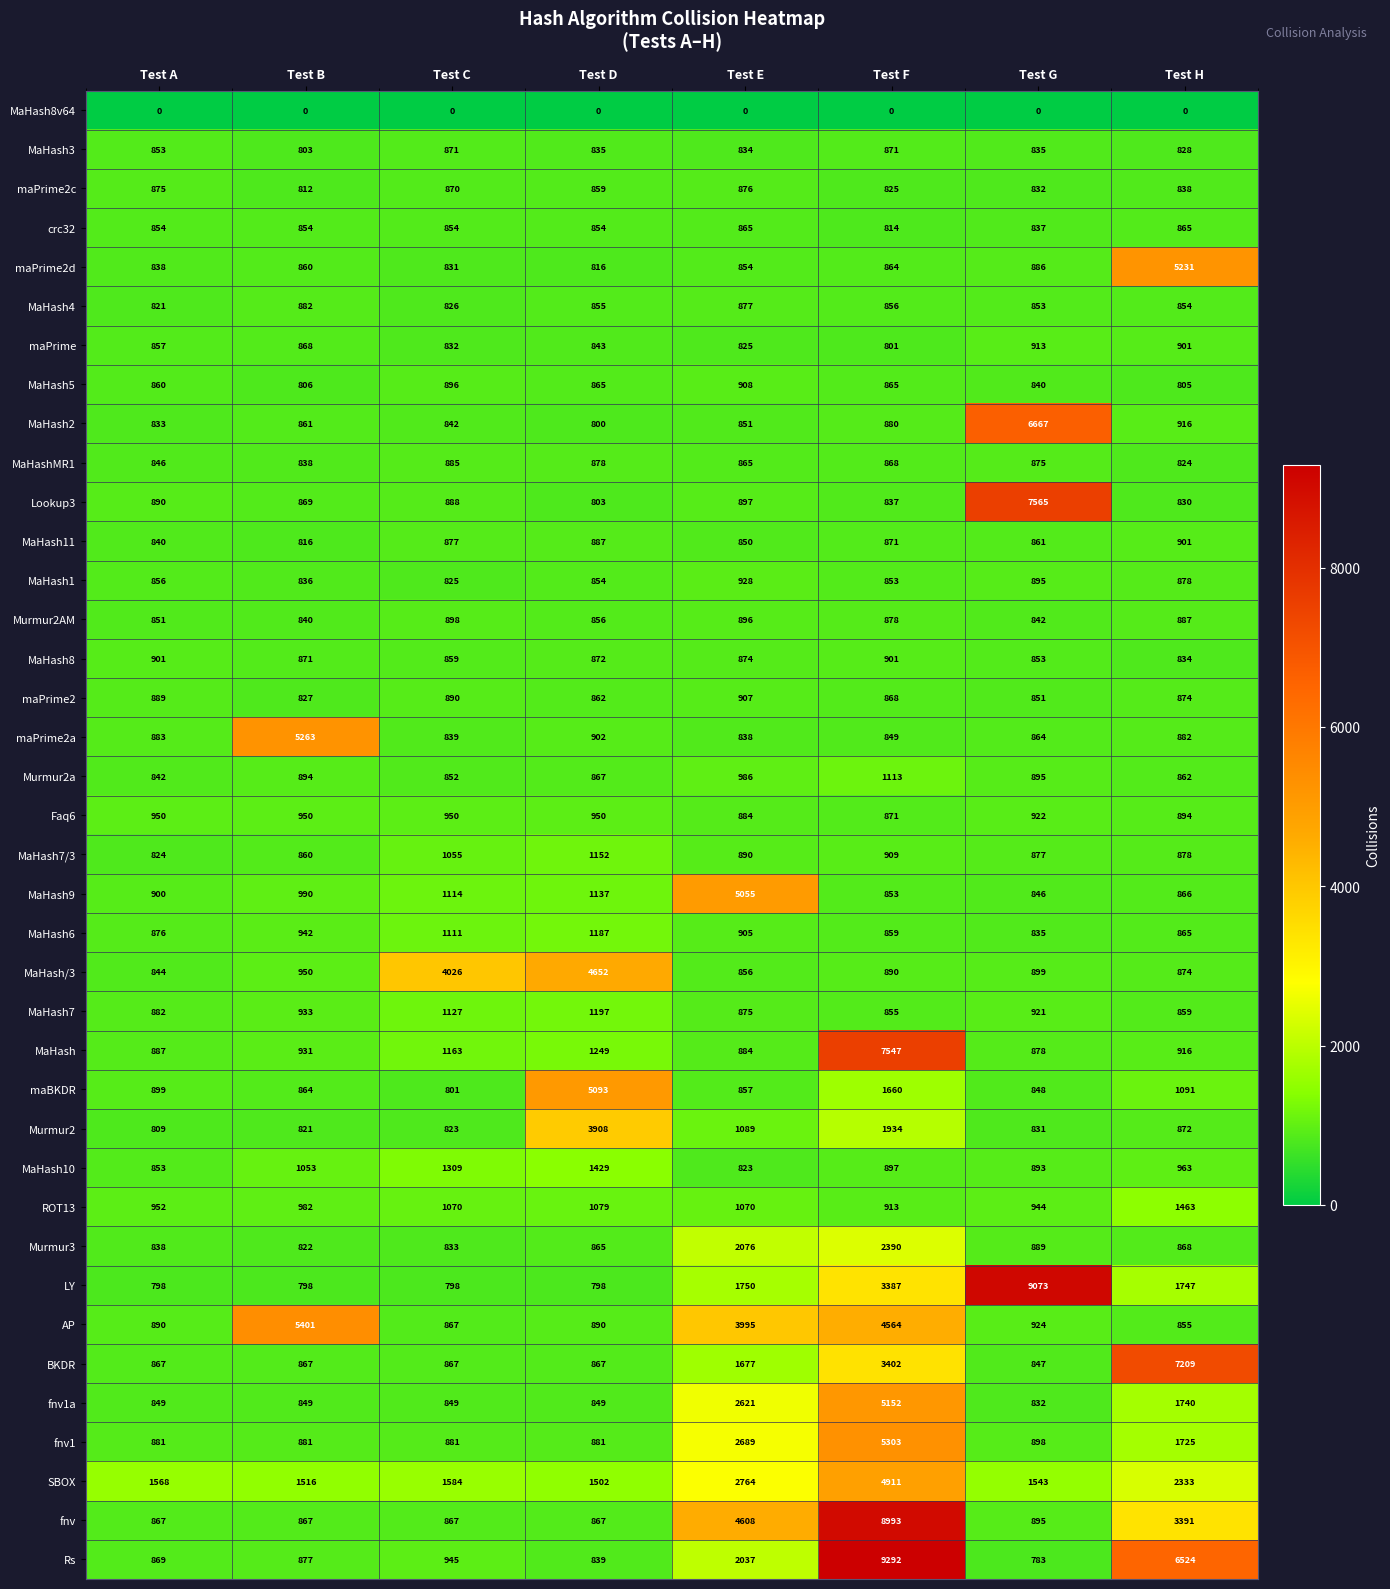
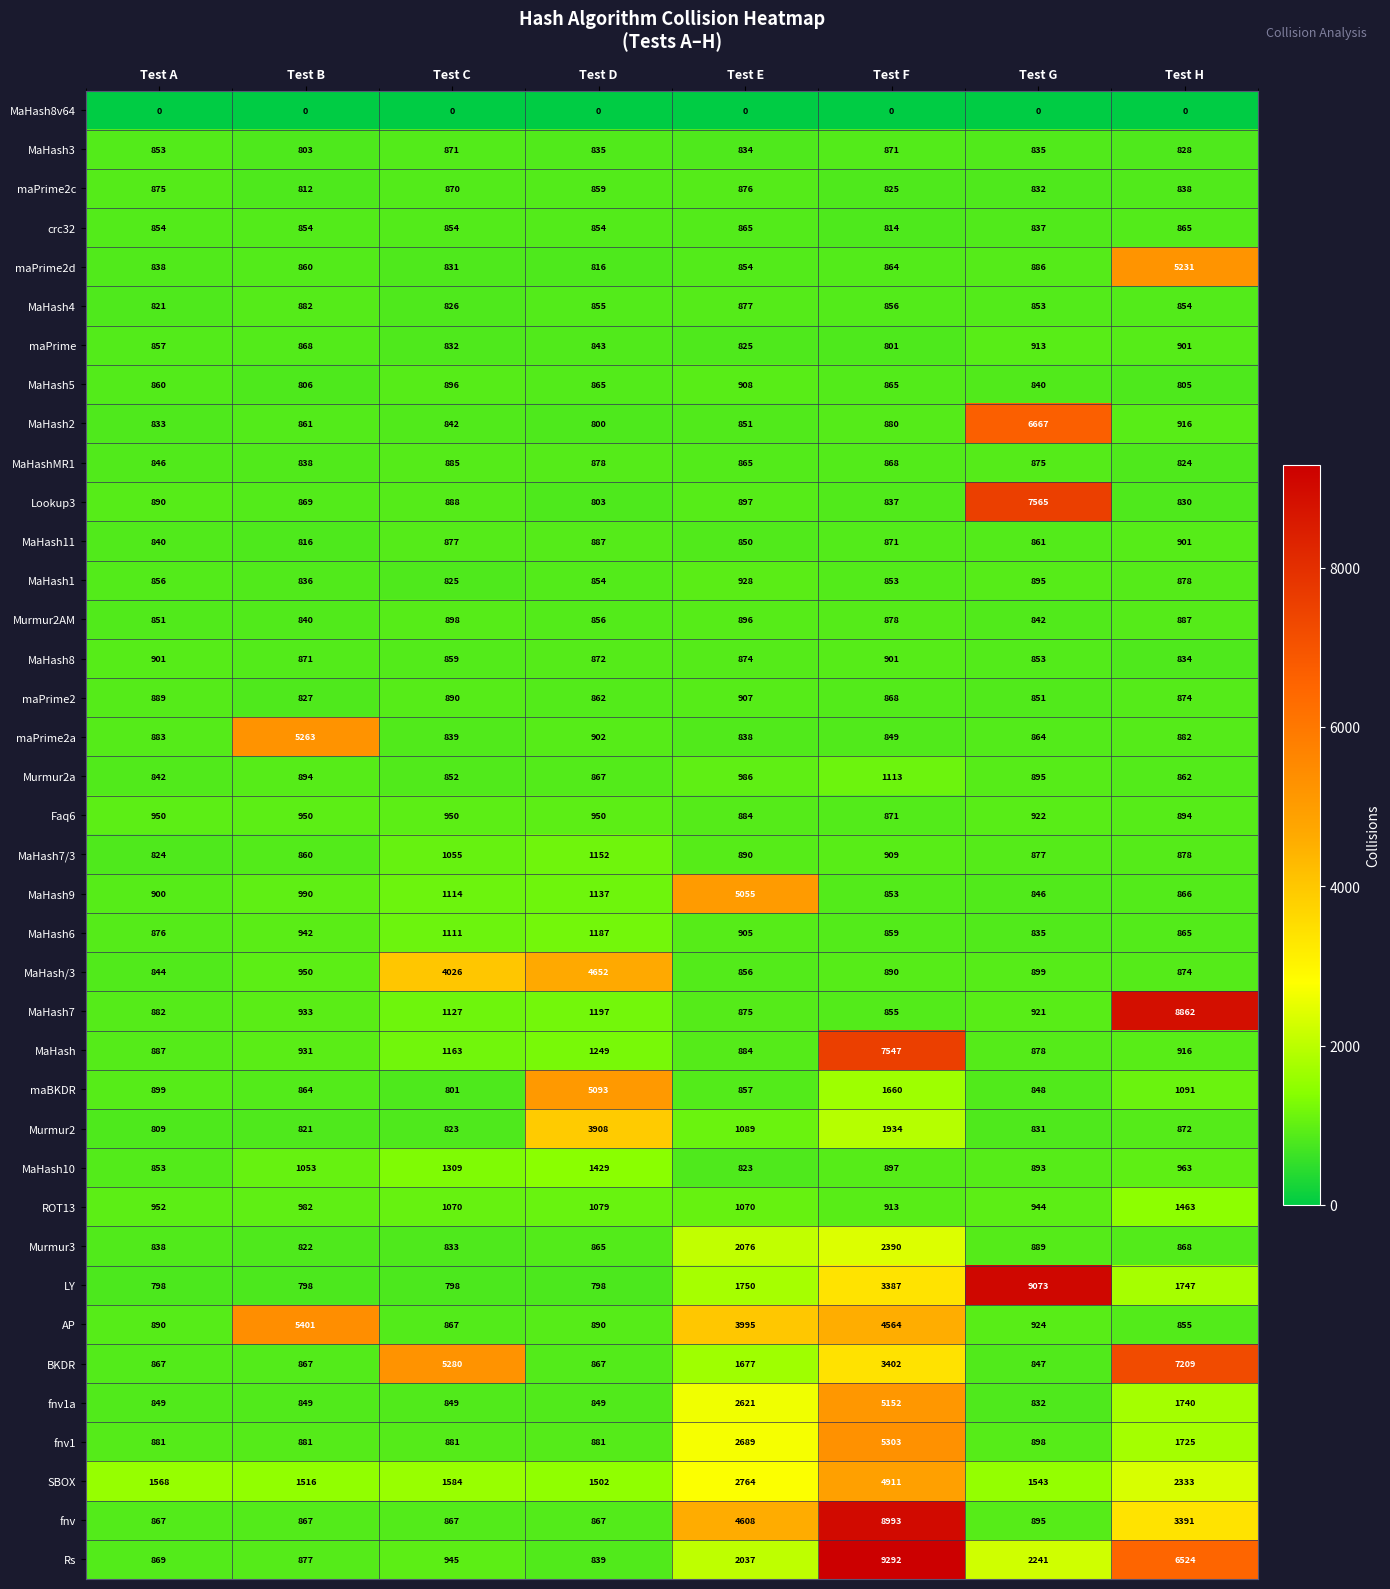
  {
    "MaHash7": {
      "Test A": 882,
      "Test B": 933,
      "Test C": 1127,
      "Test D": 1197,
      "Test E": 875,
      "Test F": 855,
      "Test G": 921,
-     "Test H": 859
+     "Test H": 8862
    },
    "BKDR": {
      "Test A": 867,
      "Test B": 867,
-     "Test C": 867,
+     "Test C": 5280,
      "Test D": 867,
      "Test E": 1677,
      "Test F": 3402,
      "Test G": 847,
      "Test H": 7209
    },
    "Rs": {
      "Test A": 869,
      "Test B": 877,
      "Test C": 945,
      "Test D": 839,
      "Test E": 2037,
      "Test F": 9292,
-     "Test G": 783,
+     "Test G": 2241,
      "Test H": 6524
    }
  }
